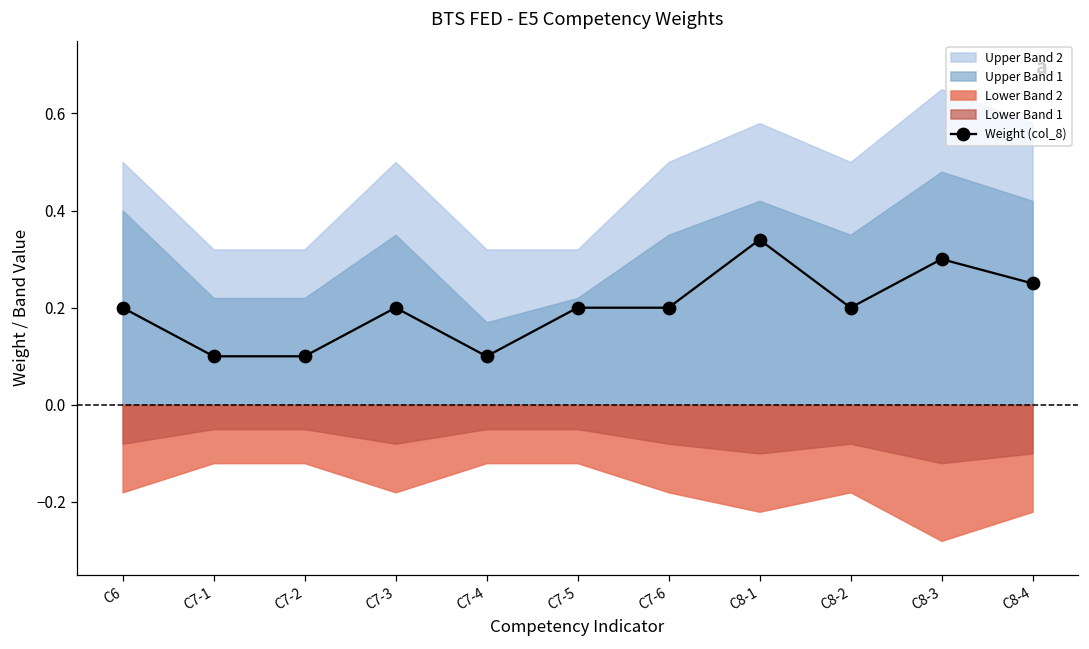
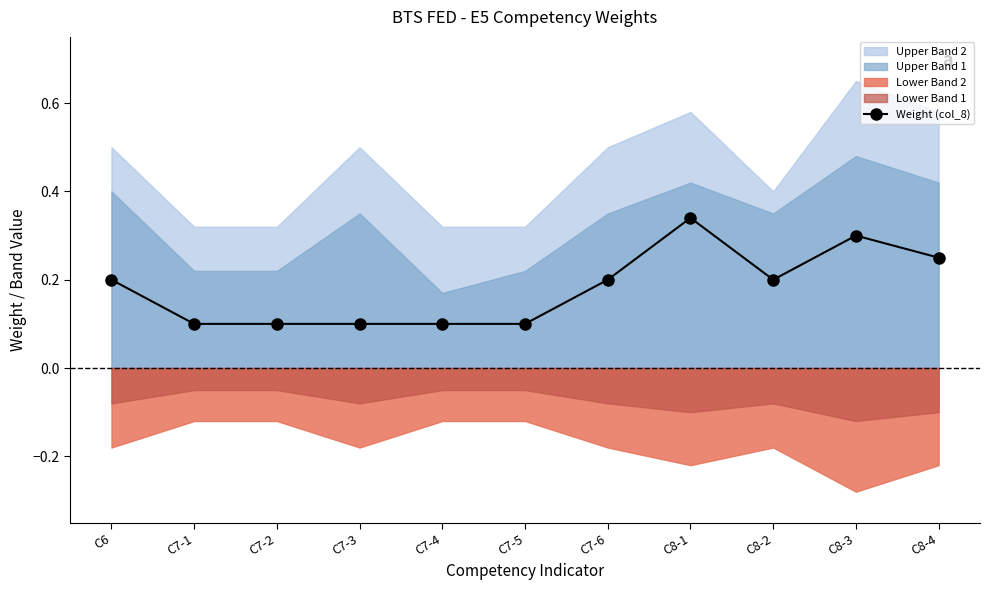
  {
    "Upper Band 2": {
      "C6": 0.5,
      "C7-1": 0.32,
      "C7-2": 0.32,
      "C7-3": 0.5,
      "C7-4": 0.32,
      "C7-5": 0.32,
      "C7-6": 0.5,
      "C8-1": 0.58,
-     "C8-2": 0.5,
+     "C8-2": 0.4,
      "C8-3": 0.65
    },
    "Weight (col_8)": {
      "C6": 0.2,
      "C7-1": 0.1,
      "C7-2": 0.1,
-     "C7-3": 0.2,
+     "C7-3": 0.1,
      "C7-4": 0.1,
-     "C7-5": 0.2,
+     "C7-5": 0.1,
      "C7-6": 0.2,
      "C8-1": 0.34,
      "C8-2": 0.2,
      "C8-3": 0.3,
      "C8-4": 0.25
    },
    "Upper Band 1": {
      "C6": 0.4,
      "C7-1": 0.22,
      "C7-2": 0.22,
      "C7-3": 0.35,
      "C7-4": 0.17,
      "C7-5": 0.22,
      "C7-6": 0.35,
      "C8-1": 0.42,
      "C8-2": 0.35,
      "C8-3": 0.48,
      "C8-4": 0.42
    }
  }
